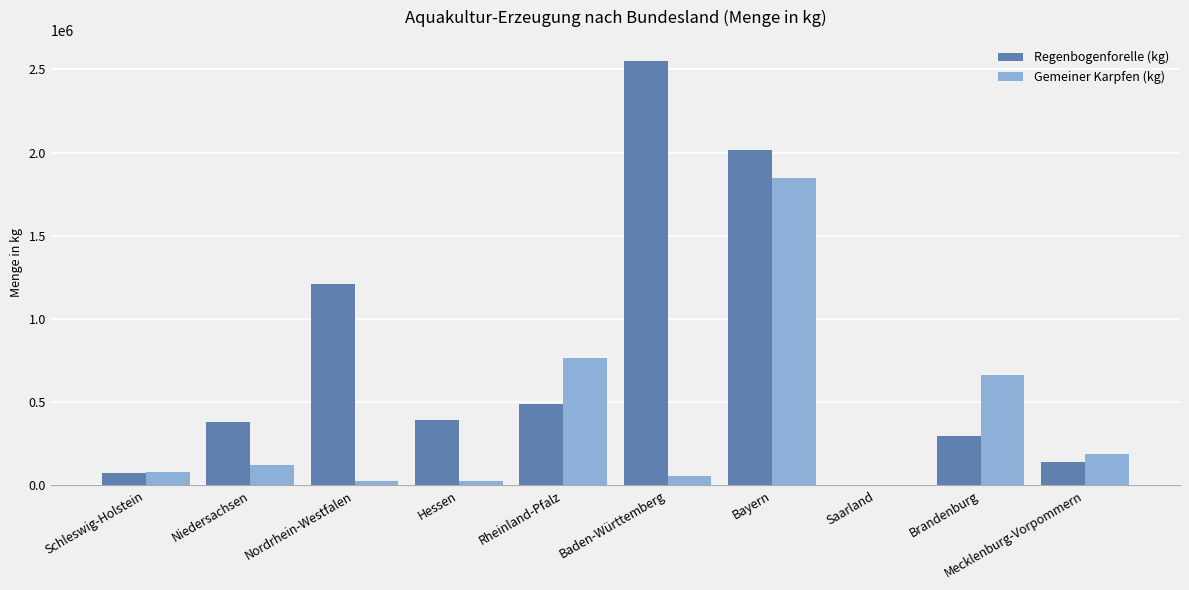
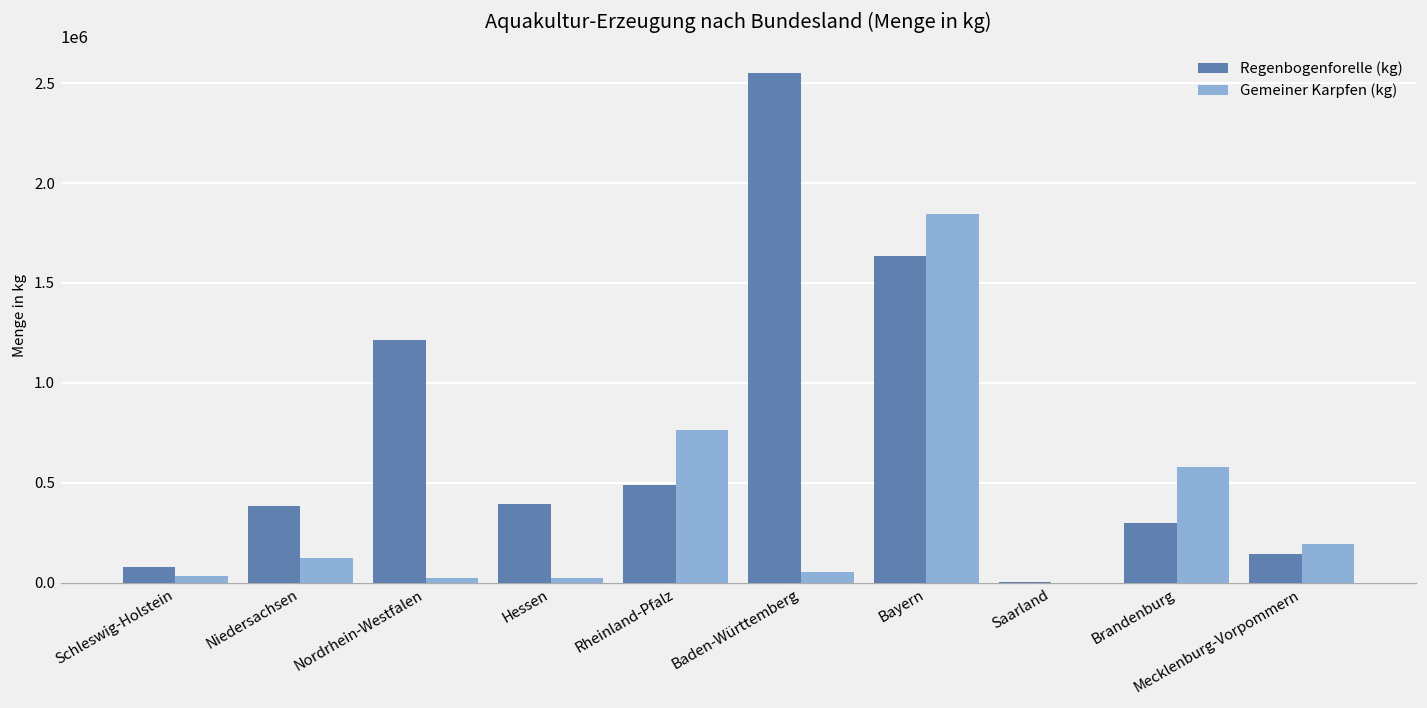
  {
    "Regenbogenforelle (kg)": {
      "Schleswig-Holstein": 80000,
      "Niedersachsen": 380000,
      "Nordrhein-Westfalen": 1210000,
      "Hessen": 390000,
      "Rheinland-Pfalz": 490000,
      "Baden-Württemberg": 2550000,
-     "Bayern": 2010000,
+     "Bayern": 1630000,
      "Brandenburg": 300000,
      "Mecklenburg-Vorpommern": 140000
    },
    "Gemeiner Karpfen (kg)": {
-     "Schleswig-Holstein": 80000,
+     "Schleswig-Holstein": 30000,
      "Niedersachsen": 120000,
      "Nordrhein-Westfalen": 20000,
      "Hessen": 20000,
      "Rheinland-Pfalz": 760000,
      "Baden-Württemberg": 60000,
      "Bayern": 1840000,
      "Saarland": 0,
-     "Brandenburg": 660000,
+     "Brandenburg": 580000,
      "Mecklenburg-Vorpommern": 190000
    }
  }
